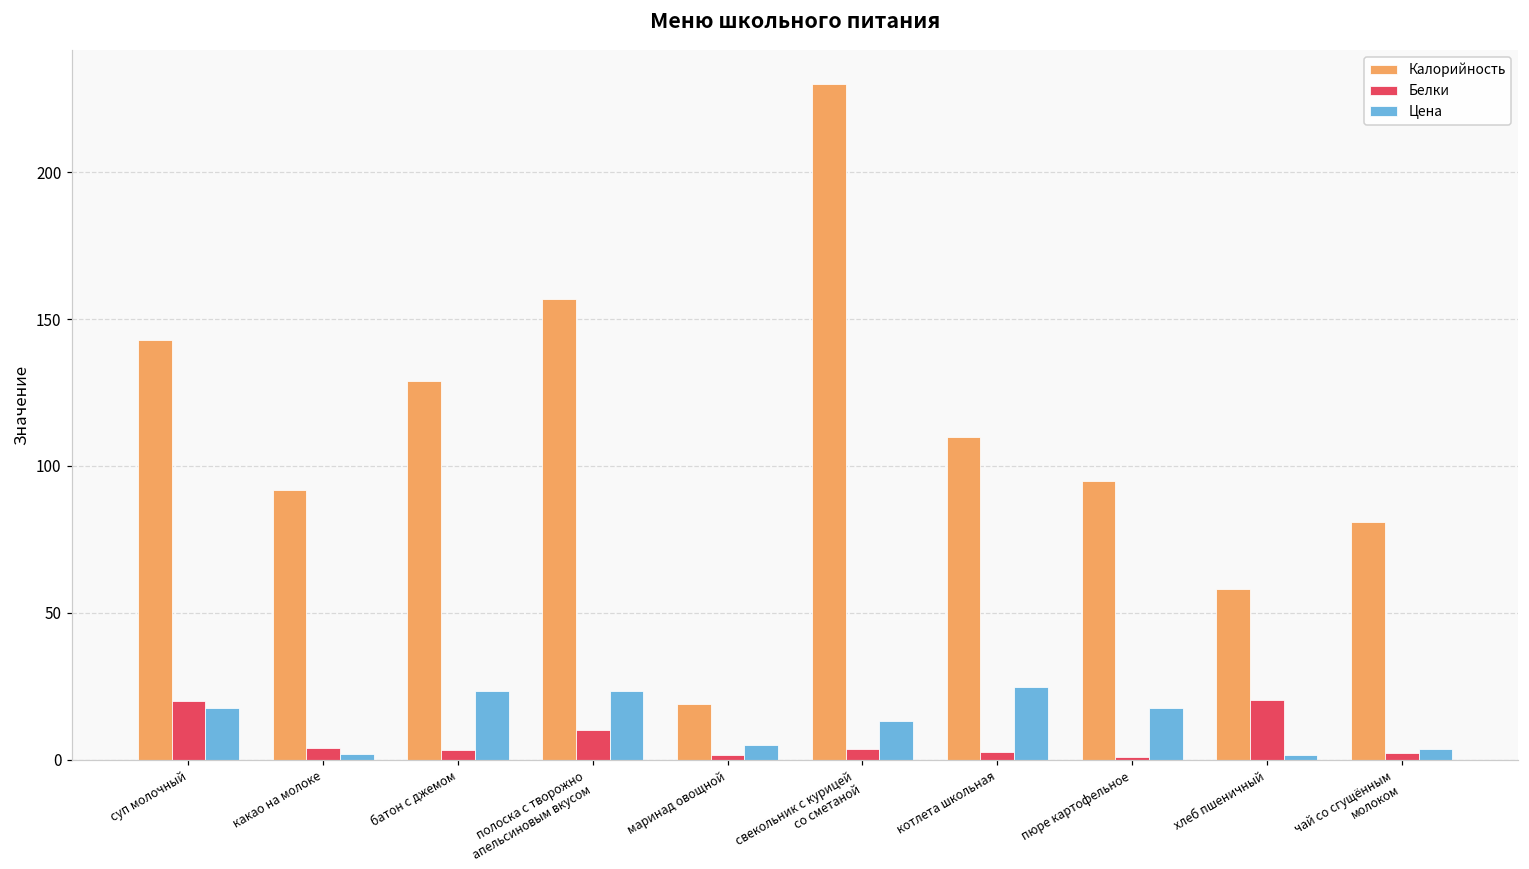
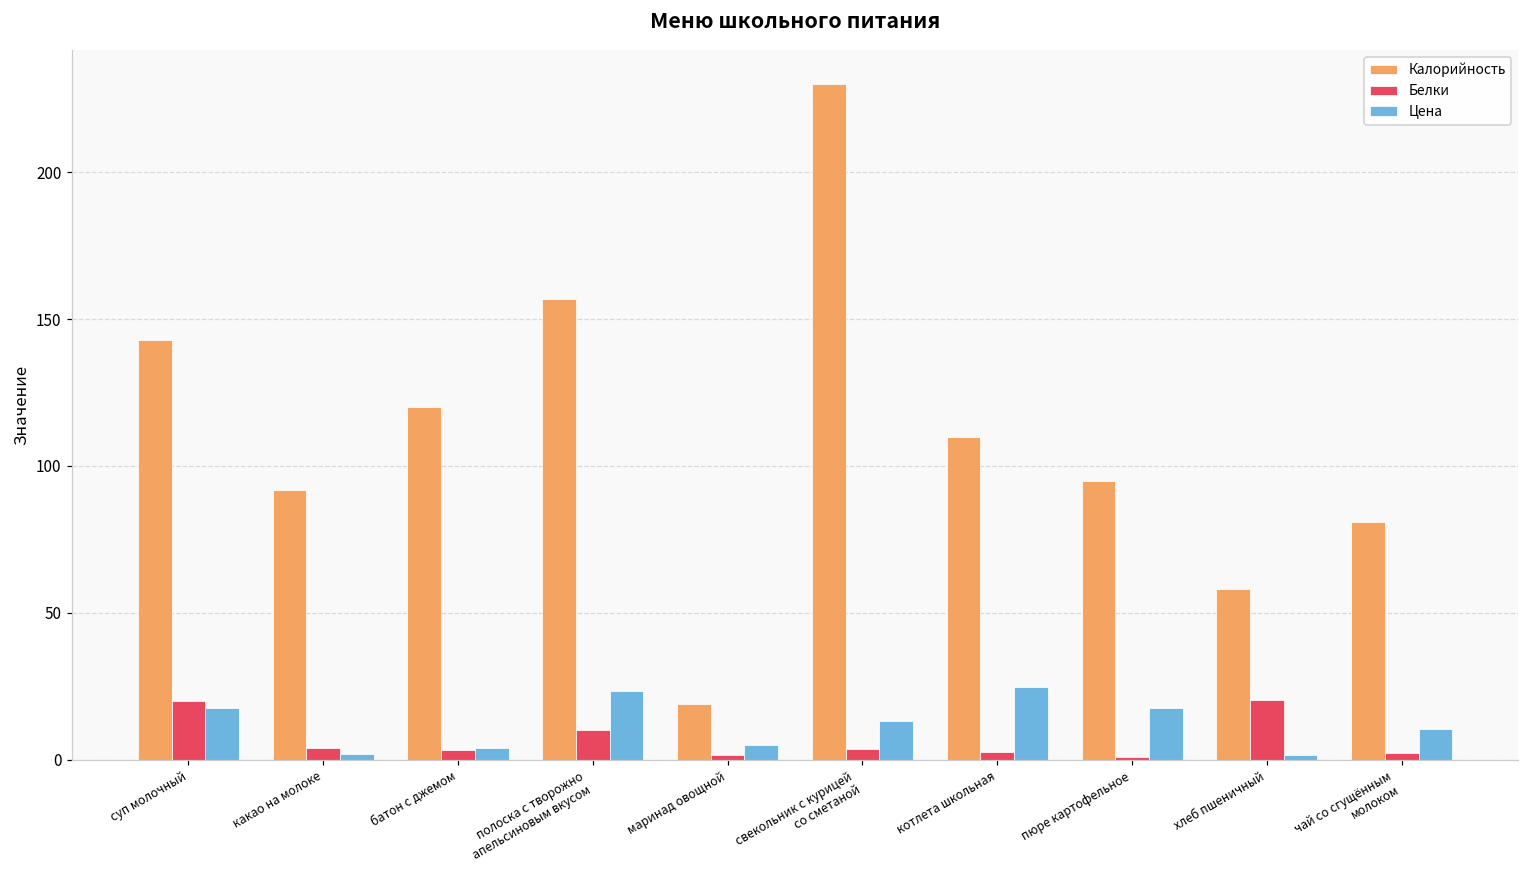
  {
    "Калорийность": {
      "суп молочный": 143,
      "какао на молоке": 92,
-     "батон с джемом": 129,
+     "батон с джемом": 120,
      "полоска с творожно апельсиновым вкусом": 157,
      "маринад овощной": 19,
      "свекольник с курицей со сметаной": 230,
      "котлета школьная": 110,
      "пюре картофельное": 95,
      "хлеб пшеничный": 58,
      "чай со сгущённым молоком": 81
    },
    "Белки": {
      "суп молочный": 20,
      "какао на молоке": 4,
      "батон с джемом": 3,
      "полоска с творожно апельсиновым вкусом": 10,
      "маринад овощной": 2,
      "свекольник с курицей со сметаной": 4,
      "котлета школьная": 3,
      "хлеб пшеничный": 20,
      "чай со сгущённым молоком": 2
    },
    "Цена": {
      "суп молочный": 18,
      "какао на молоке": 2,
-     "батон с джемом": 23,
+     "батон с джемом": 4,
      "полоска с творожно апельсиновым вкусом": 24,
      "маринад овощной": 5,
      "свекольник с курицей со сметаной": 13,
      "котлета школьная": 25,
      "пюре картофельное": 17,
      "хлеб пшеничный": 2,
-     "чай со сгущённым молоком": 4
+     "чай со сгущённым молоком": 10
    }
  }
